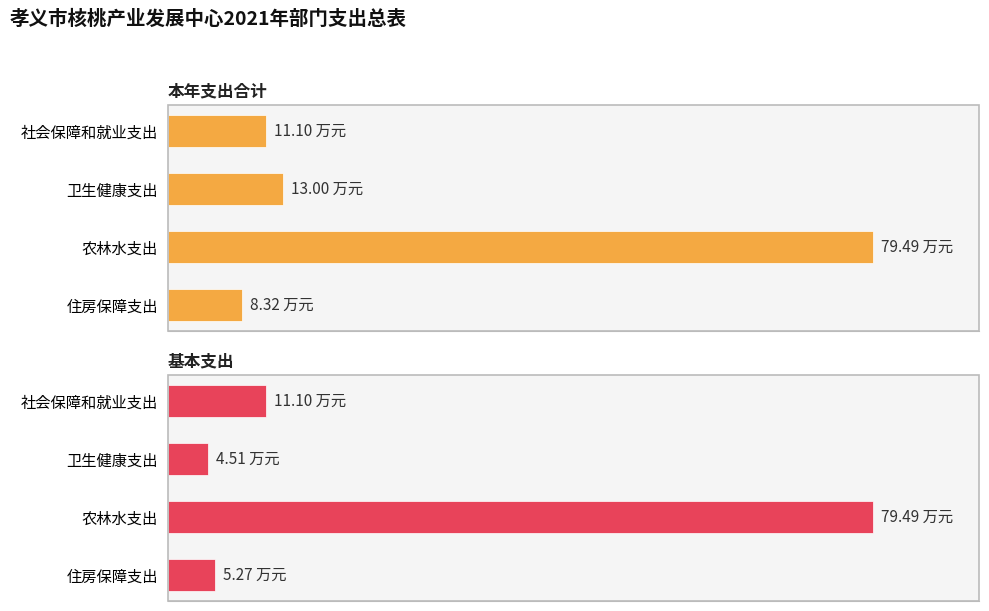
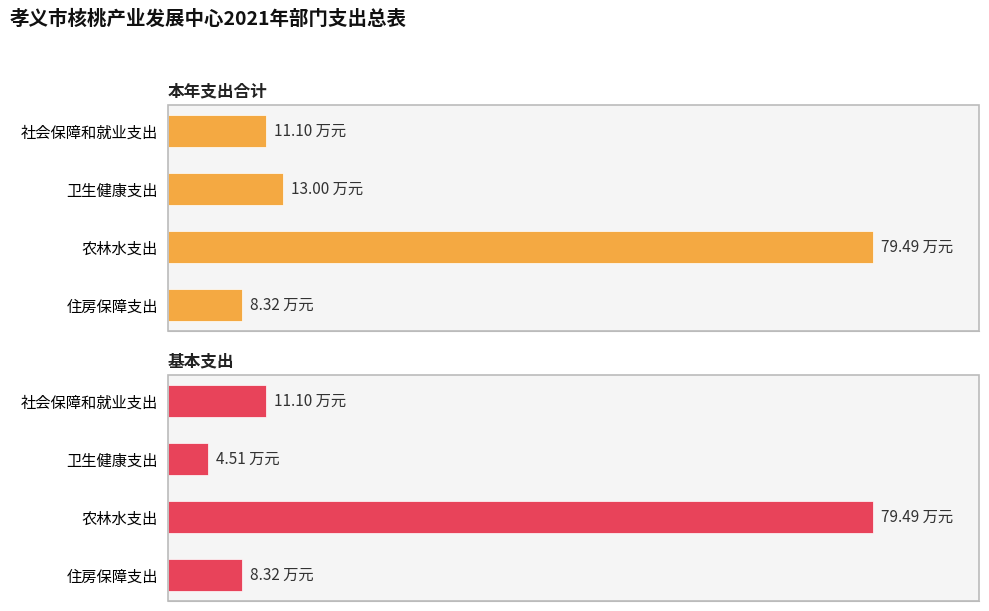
  {
    "本年支出合计": {
      "社会保障和就业支出": 11.10,
      "卫生健康支出": 13.00,
      "农林水支出": 79.49,
      "住房保障支出": 8.32
    },
    "基本支出": {
      "社会保障和就业支出": 11.10,
      "卫生健康支出": 4.51,
      "农林水支出": 79.49,
-     "住房保障支出": 5.27
+     "住房保障支出": 8.32
    }
  }
